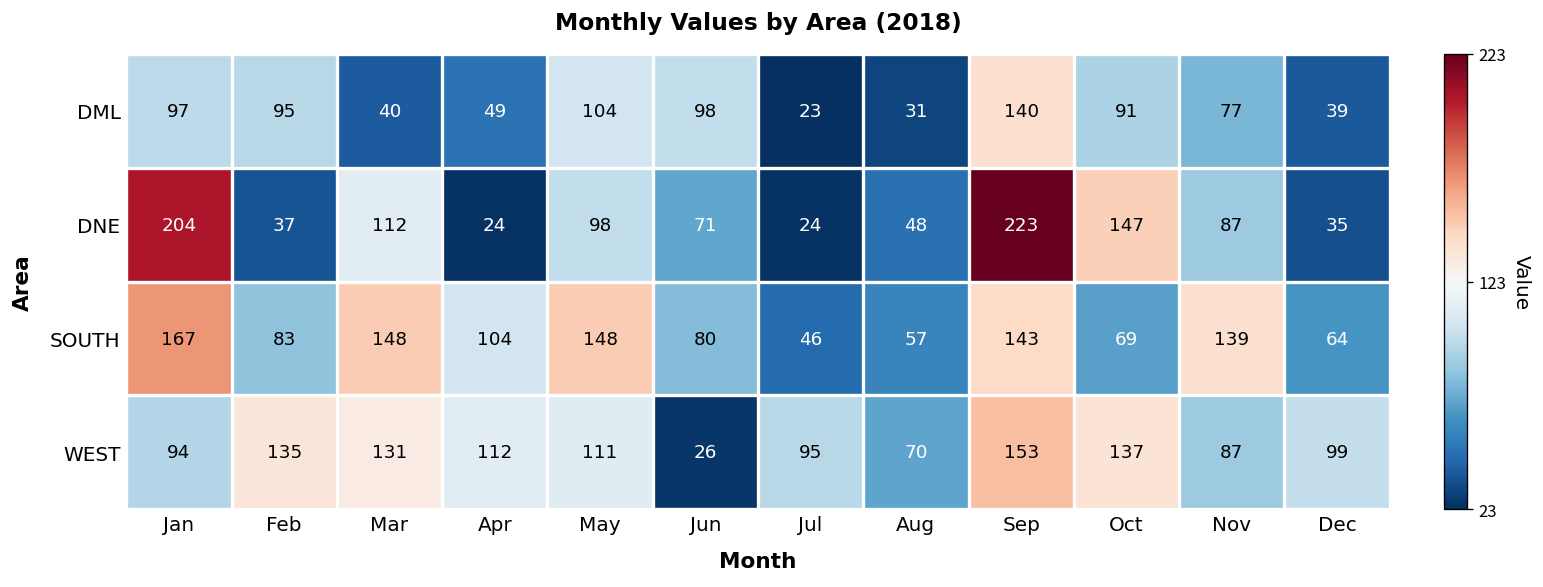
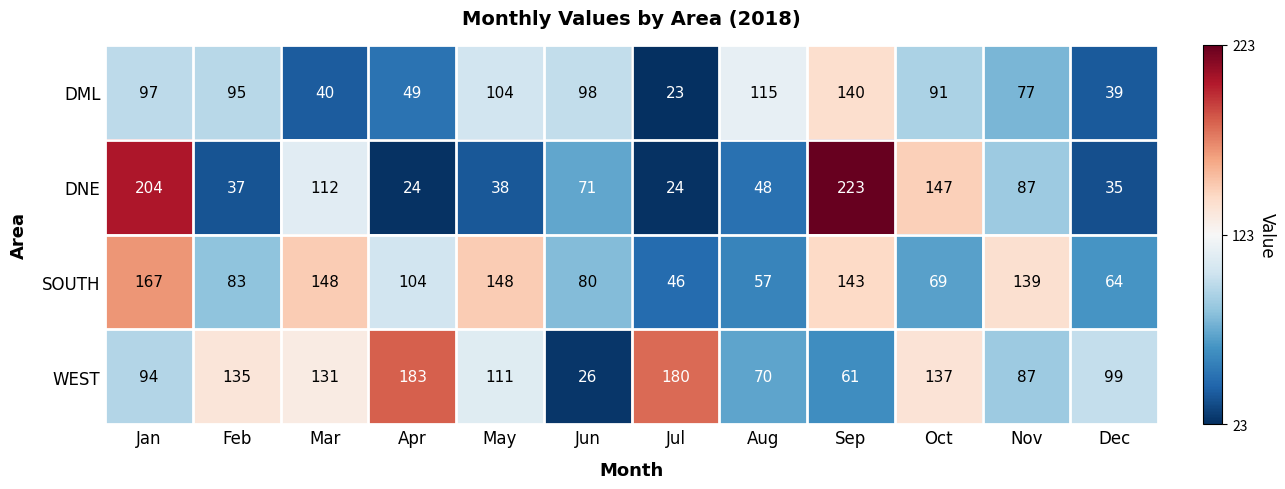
  {
    "DML": {
      "Jan": 97,
      "Feb": 95,
      "Mar": 40,
      "Apr": 49,
      "May": 104,
      "Jun": 98,
      "Jul": 23,
-     "Aug": 31,
+     "Aug": 115,
      "Sep": 140,
      "Oct": 91,
      "Nov": 77,
      "Dec": 39
    },
    "DNE": {
      "Jan": 204,
      "Feb": 37,
      "Mar": 112,
      "Apr": 24,
-     "May": 98,
+     "May": 38,
      "Jun": 71,
      "Jul": 24,
      "Aug": 48,
      "Sep": 223,
      "Oct": 147,
      "Nov": 87,
      "Dec": 35
    },
    "SOUTH": {
      "Jan": 167,
      "Feb": 83,
      "Mar": 148,
      "Apr": 104,
      "May": 148,
      "Jun": 80,
      "Jul": 46,
      "Aug": 57,
      "Sep": 143,
      "Oct": 69,
      "Nov": 139,
      "Dec": 64
    },
    "WEST": {
      "Jan": 94,
      "Feb": 135,
      "Mar": 131,
-     "Apr": 112,
+     "Apr": 183,
      "May": 111,
      "Jun": 26,
-     "Jul": 95,
+     "Jul": 180,
      "Aug": 70,
-     "Sep": 153,
+     "Sep": 61,
      "Oct": 137,
      "Nov": 87,
      "Dec": 99
    }
  }
